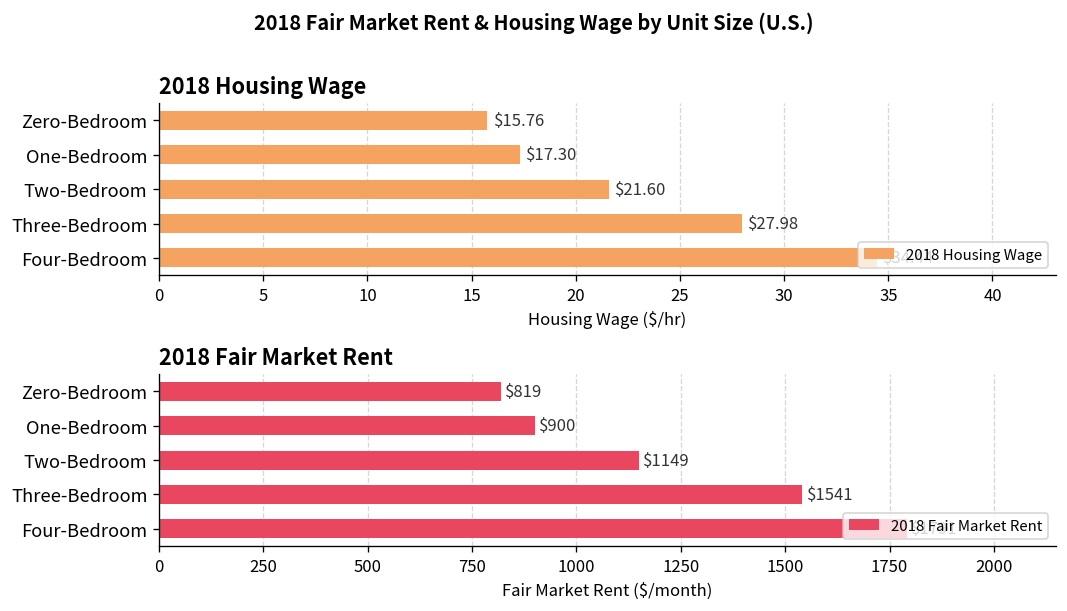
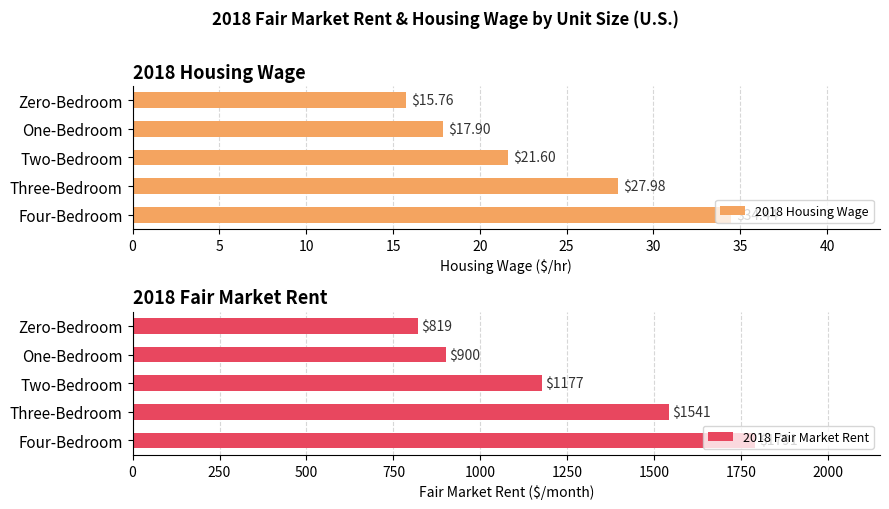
  {
    "2018 Housing Wage": {
      "Zero-Bedroom": "$15.76",
-     "One-Bedroom": "$17.30",
+     "One-Bedroom": "$17.90",
      "Two-Bedroom": "$21.60",
      "Three-Bedroom": "$27.98"
    },
    "2018 Fair Market Rent": {
      "Zero-Bedroom": "$819",
      "One-Bedroom": "$900",
-     "Two-Bedroom": "$1149",
+     "Two-Bedroom": "$1177",
      "Three-Bedroom": "$1541"
    }
  }
